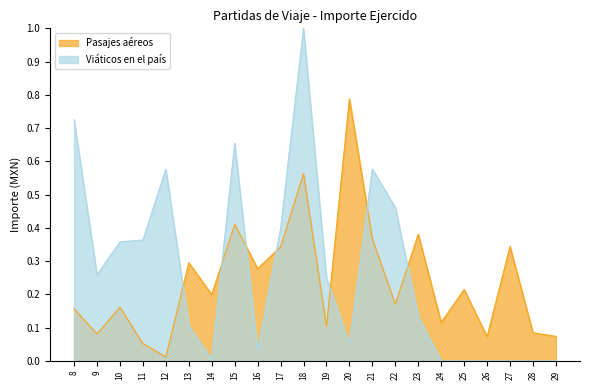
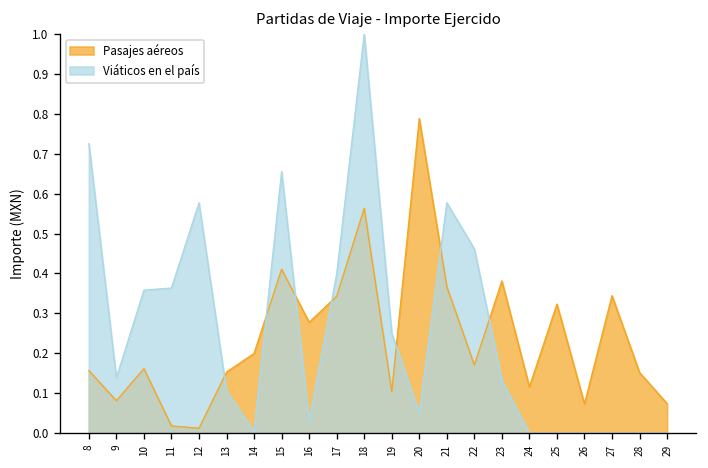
  {
    "Pasajes aéreos": {
      "8": 0.16,
      "9": 0.08,
      "10": 0.16,
-     "11": 0.05,
+     "11": 0.02,
      "12": 0.01,
-     "13": 0.30,
+     "13": 0.15,
      "14": 0.20,
      "15": 0.41,
      "16": 0.28,
      "17": 0.34,
      "18": 0.56,
      "19": 0.10,
      "20": 0.79,
      "21": 0.37,
      "22": 0.17,
      "23": 0.38,
      "24": 0.12,
-     "25": 0.21,
+     "25": 0.32,
      "26": 0.07,
      "27": 0.34,
-     "28": 0.08,
+     "28": 0.15,
      "29": 0.07
    },
    "Viáticos en el país": {
      "8": 0.73,
-     "9": 0.26,
+     "9": 0.14,
      "10": 0.36,
      "11": 0.36,
      "12": 0.58,
      "13": 0.11,
      "14": 0.00,
      "15": 0.66,
      "16": 0.03,
      "17": 0.40,
      "18": 1.00,
      "19": 0.25,
      "20": 0.05,
      "21": 0.58,
      "22": 0.46,
      "23": 0.13,
      "24": 0.00,
      "25": 0.00,
      "26": 0.00,
      "27": 0.00,
      "28": 0.00,
      "29": 0.00
    }
  }
